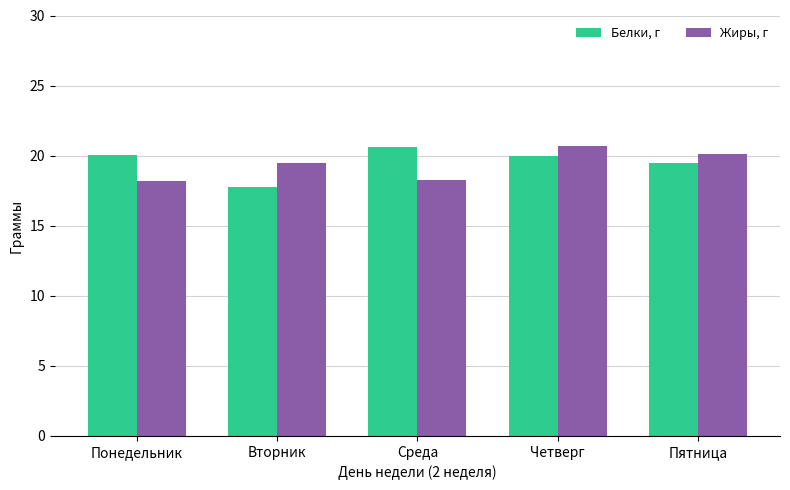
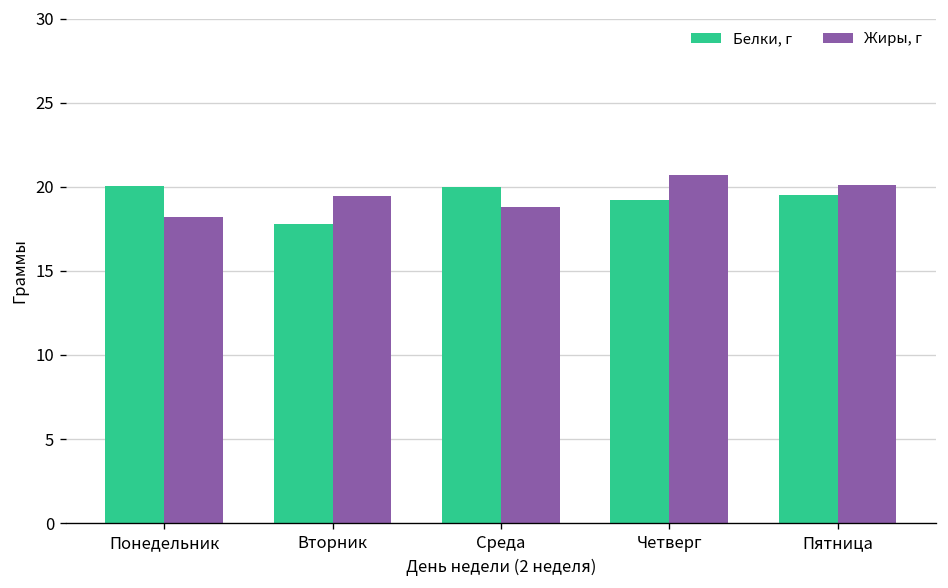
  {
    "Белки, г": {
      "Понедельник": 20.0,
      "Вторник": 17.8,
-     "Среда": 20.6,
-     "Четверг": 20.0,
+     "Среда": 20.0,
+     "Четверг": 19.2,
      "Пятница": 19.5
    },
    "Жиры, г": {
      "Понедельник": 18.2,
      "Вторник": 19.5,
-     "Среда": 18.2,
+     "Среда": 18.8,
      "Четверг": 20.7,
      "Пятница": 20.1
    }
  }
